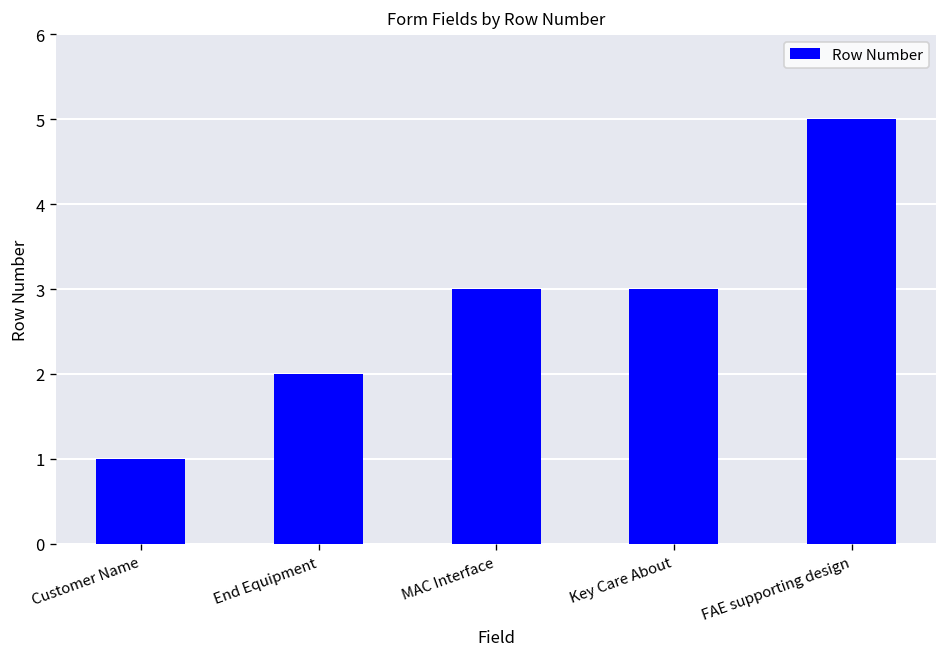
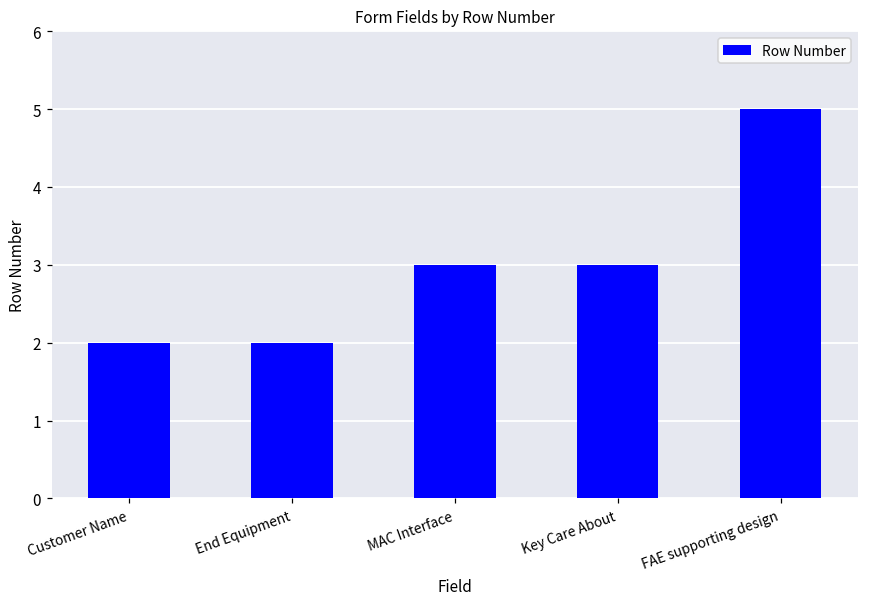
  {
-   "Customer Name": 1,
+   "Customer Name": 2,
    "End Equipment": 2,
    "MAC Interface": 3,
    "Key Care About": 3,
    "FAE supporting design": 5
  }
